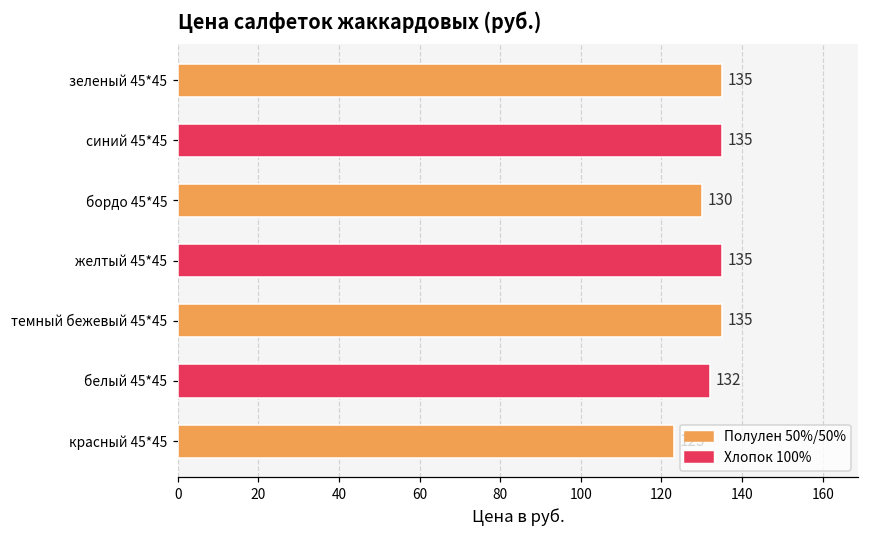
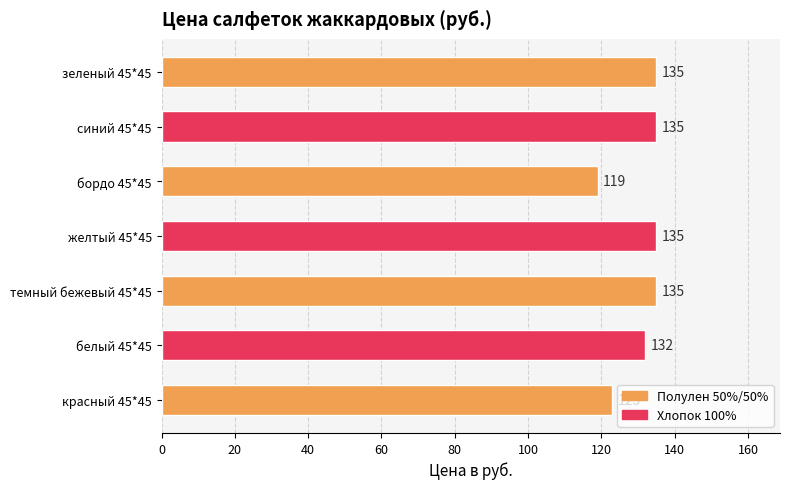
  {
    "зеленый 45*45": 135,
    "синий 45*45": 135,
-   "бордо 45*45": 130,
+   "бордо 45*45": 119,
    "желтый 45*45": 135,
    "темный бежевый 45*45": 135,
    "белый 45*45": 132
  }
